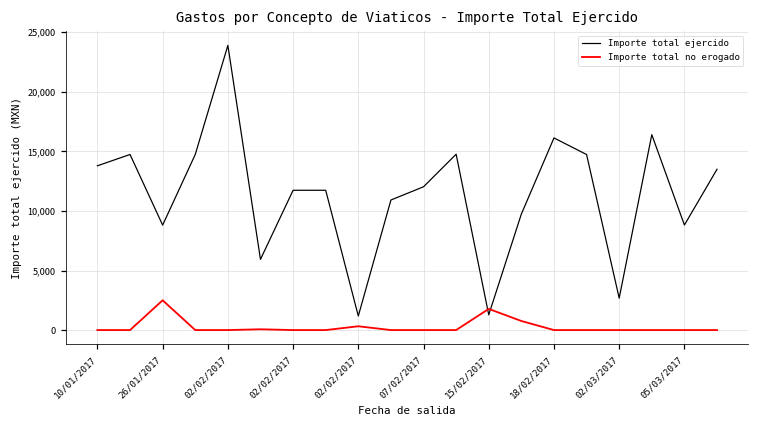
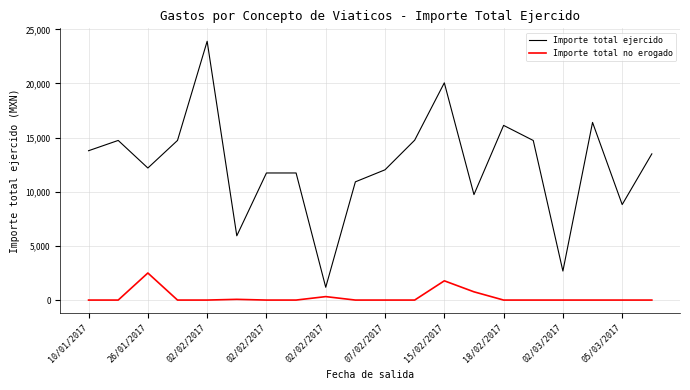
  {
    "Importe total ejercido": {
      "10/01/2017": "13,800",
-     "26/01/2017": "8,800",
-     "15/02/2017": "1,300",
+     "26/01/2017": "12,200",
+     "15/02/2017": "20,100",
      "18/02/2017": "16,100",
      "02/03/2017": "2,700"
    },
    "Importe total no erogado": {
      "10/01/2017": "0",
      "26/01/2017": "2,500",
      "15/02/2017": "1,800",
      "18/02/2017": "0",
      "02/03/2017": "0"
    }
  }
